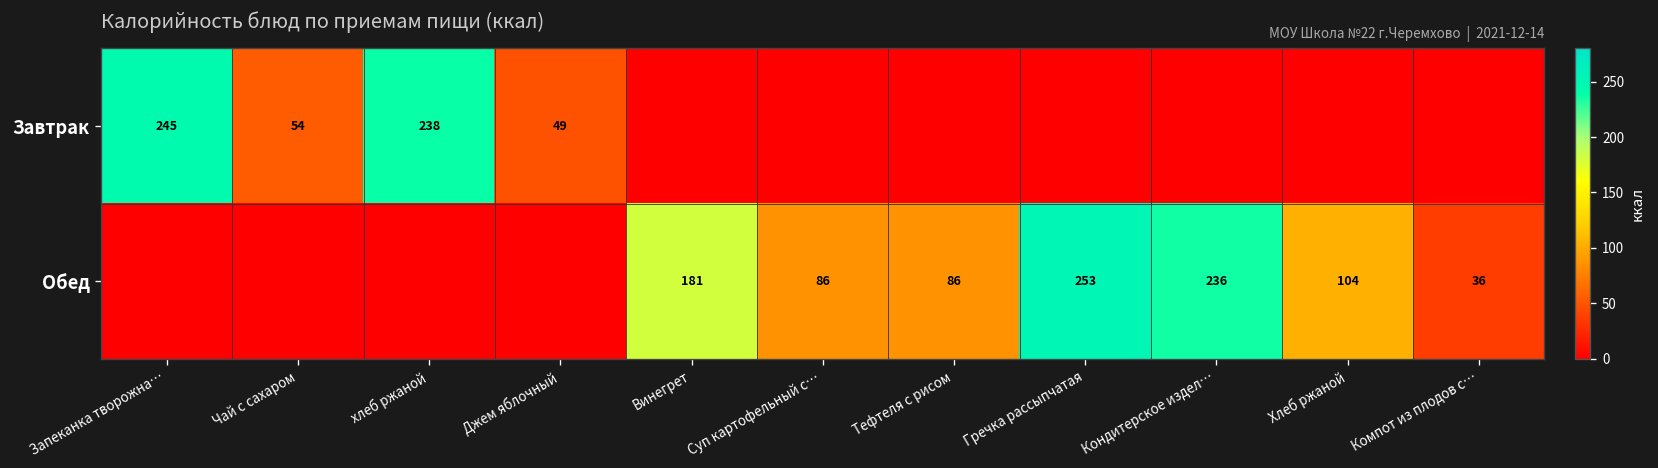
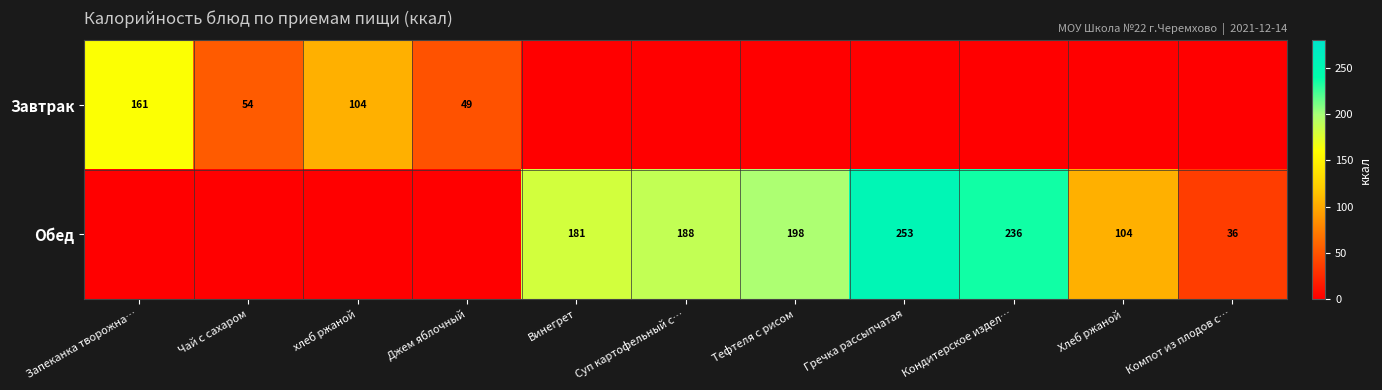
  {
    "Завтрак": {
-     "Запеканка творожна…": 245,
+     "Запеканка творожна…": 161,
      "Чай с сахаром": 54,
-     "хлеб ржаной": 238,
+     "хлеб ржаной": 104,
      "Джем яблочный": 49
    },
    "Обед": {
      "Винегрет": 181,
-     "Суп картофельный с…": 86,
-     "Тефтеля с рисом": 86,
+     "Суп картофельный с…": 188,
+     "Тефтеля с рисом": 198,
      "Гречка рассыпчатая": 253,
      "Кондитерское издел…": 236,
      "Хлеб ржаной": 104,
      "Компот из плодов с…": 36
    }
  }
